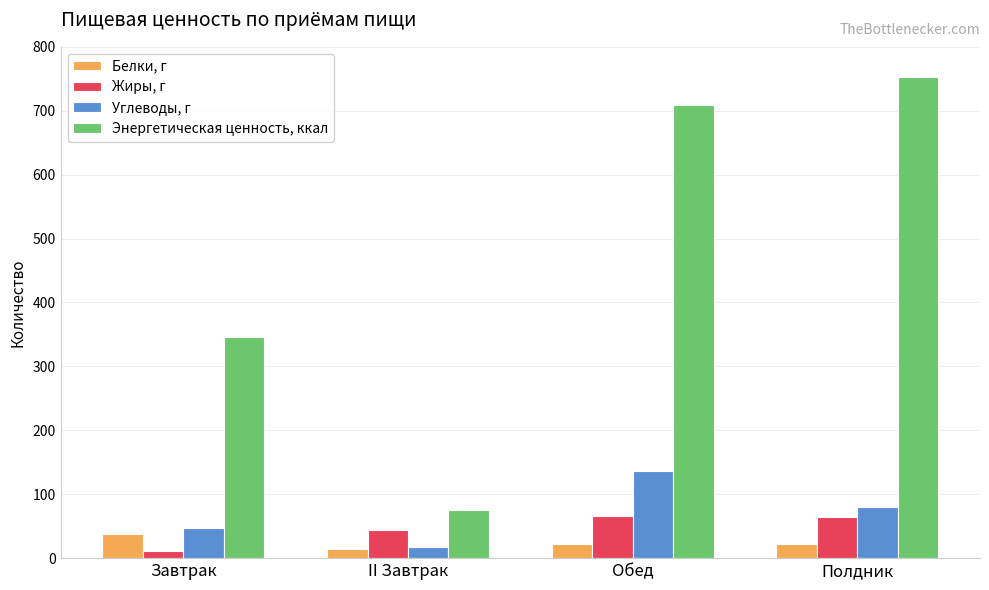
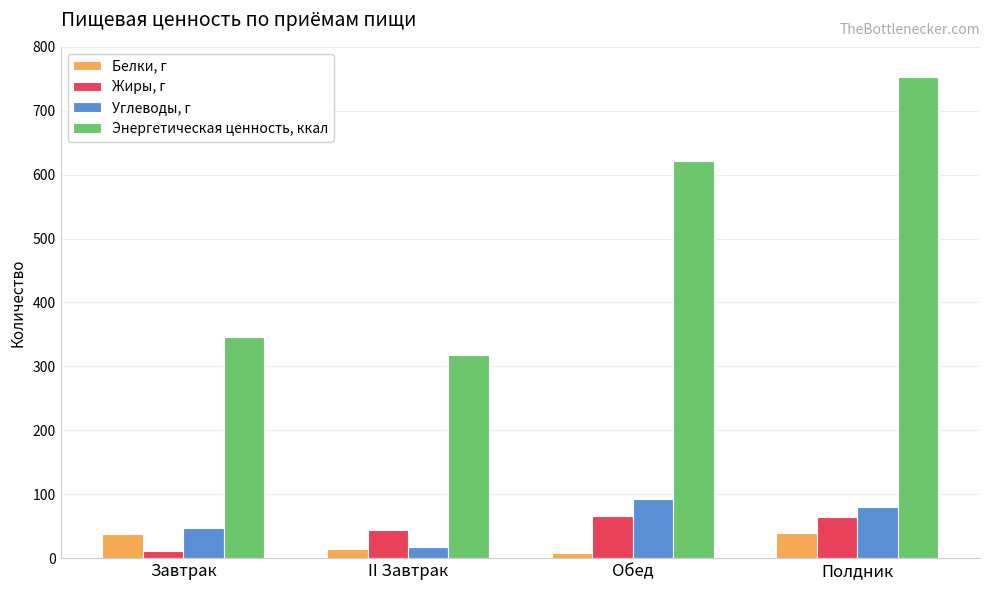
  {
    "Белки, г": {
      "Завтрак": 40,
      "II Завтрак": 10,
-     "Обед": 20,
-     "Полдник": 20
+     "Обед": 10,
+     "Полдник": 40
    },
    "Жиры, г": {
      "Завтрак": 10,
      "II Завтрак": 40,
      "Обед": 70,
      "Полдник": 60
    },
    "Углеводы, г": {
      "Завтрак": 50,
      "II Завтрак": 20,
-     "Обед": 140,
+     "Обед": 90,
      "Полдник": 80
    },
    "Энергетическая ценность, ккал": {
      "Завтрак": 350,
-     "II Завтрак": 80,
-     "Обед": 710,
+     "II Завтрак": 320,
+     "Обед": 620,
      "Полдник": 750
    }
  }
